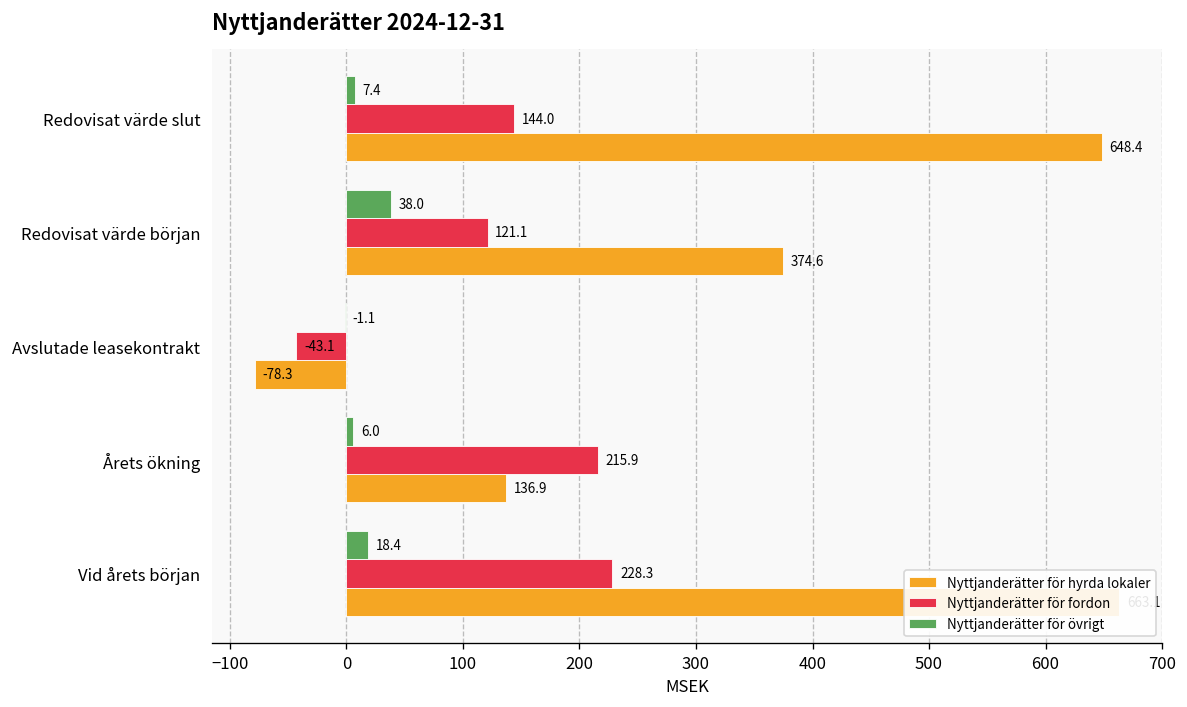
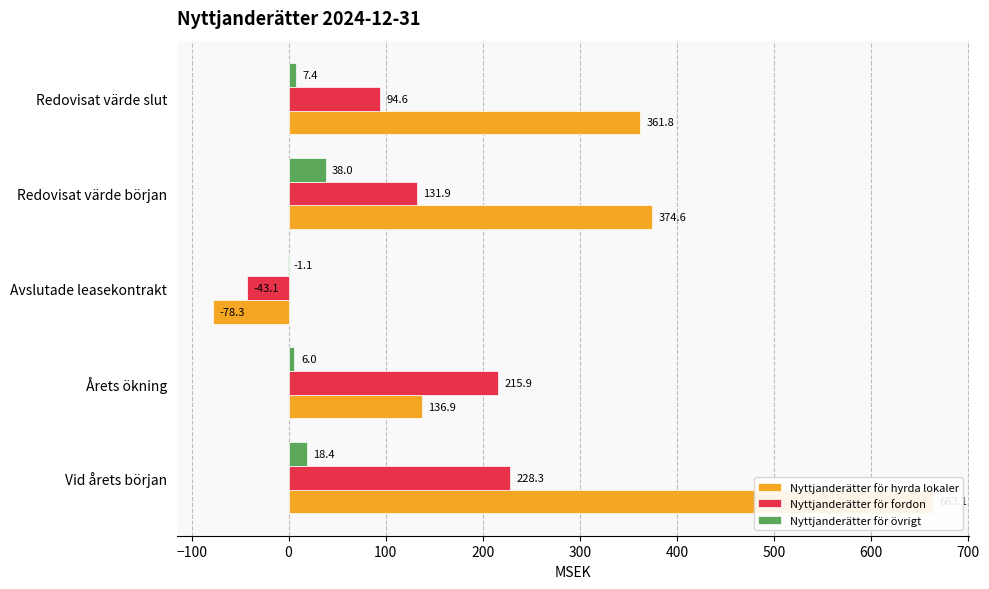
  {
    "Nyttjanderätter för hyrda lokaler": {
-     "Redovisat värde slut": 648.4,
+     "Redovisat värde slut": 361.8,
      "Redovisat värde början": 374.6,
      "Avslutade leasekontrakt": -78.3,
      "Årets ökning": 136.9
    },
    "Nyttjanderätter för fordon": {
-     "Redovisat värde slut": 144.0,
-     "Redovisat värde början": 121.1,
+     "Redovisat värde slut": 94.6,
+     "Redovisat värde början": 131.9,
      "Avslutade leasekontrakt": -43.1,
      "Årets ökning": 215.9,
      "Vid årets början": 228.3
    },
    "Nyttjanderätter för övrigt": {
      "Redovisat värde slut": 7.4,
      "Redovisat värde början": 38.0,
      "Avslutade leasekontrakt": -1.1,
      "Årets ökning": 6.0,
      "Vid årets början": 18.4
    }
  }
